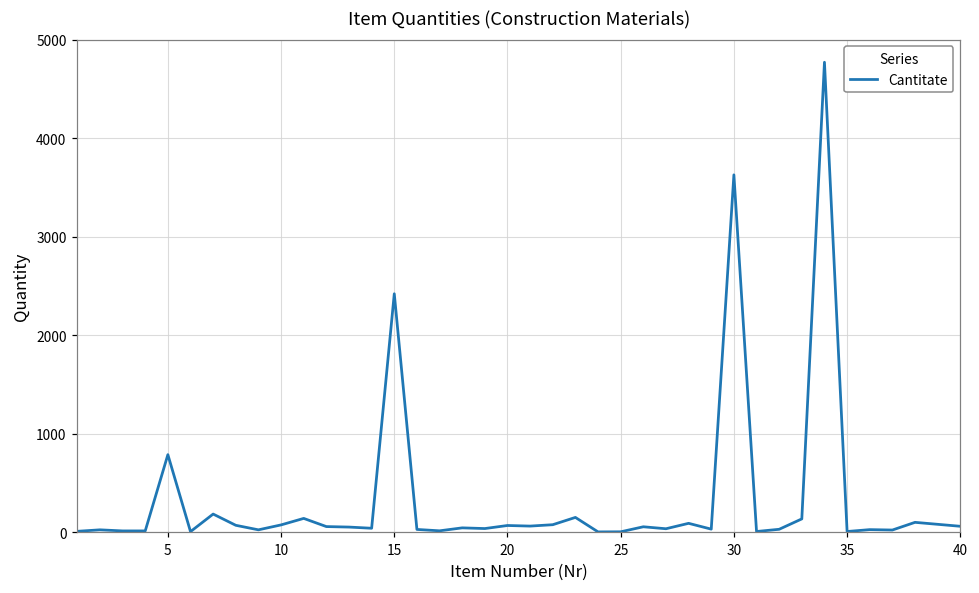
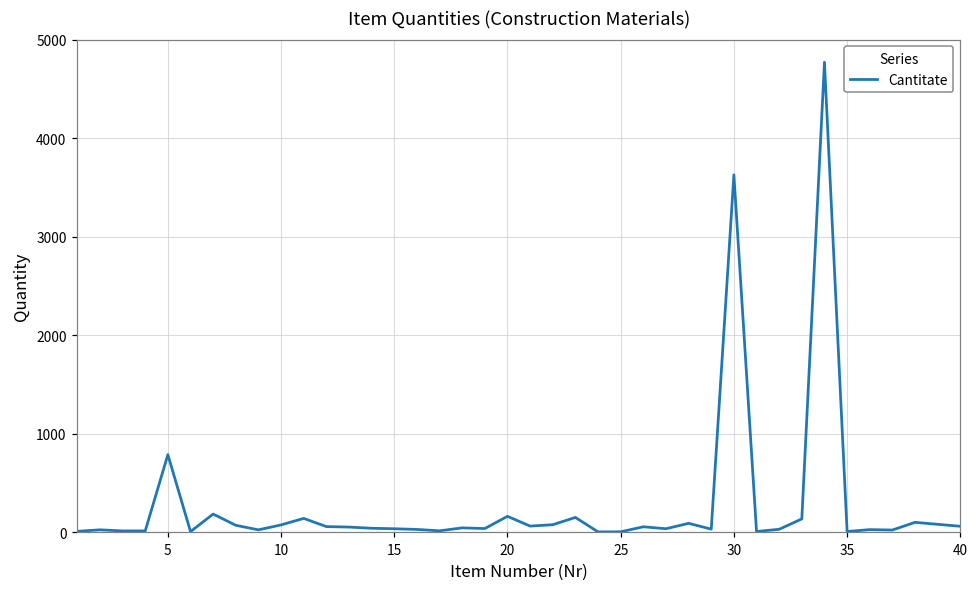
  {
    "5": 800,
    "10": 100,
-   "15": 2400,
-   "20": 100,
+   "15": 0,
+   "20": 200,
    "25": 0,
    "30": 3600,
    "35": 0,
    "40": 100
  }
